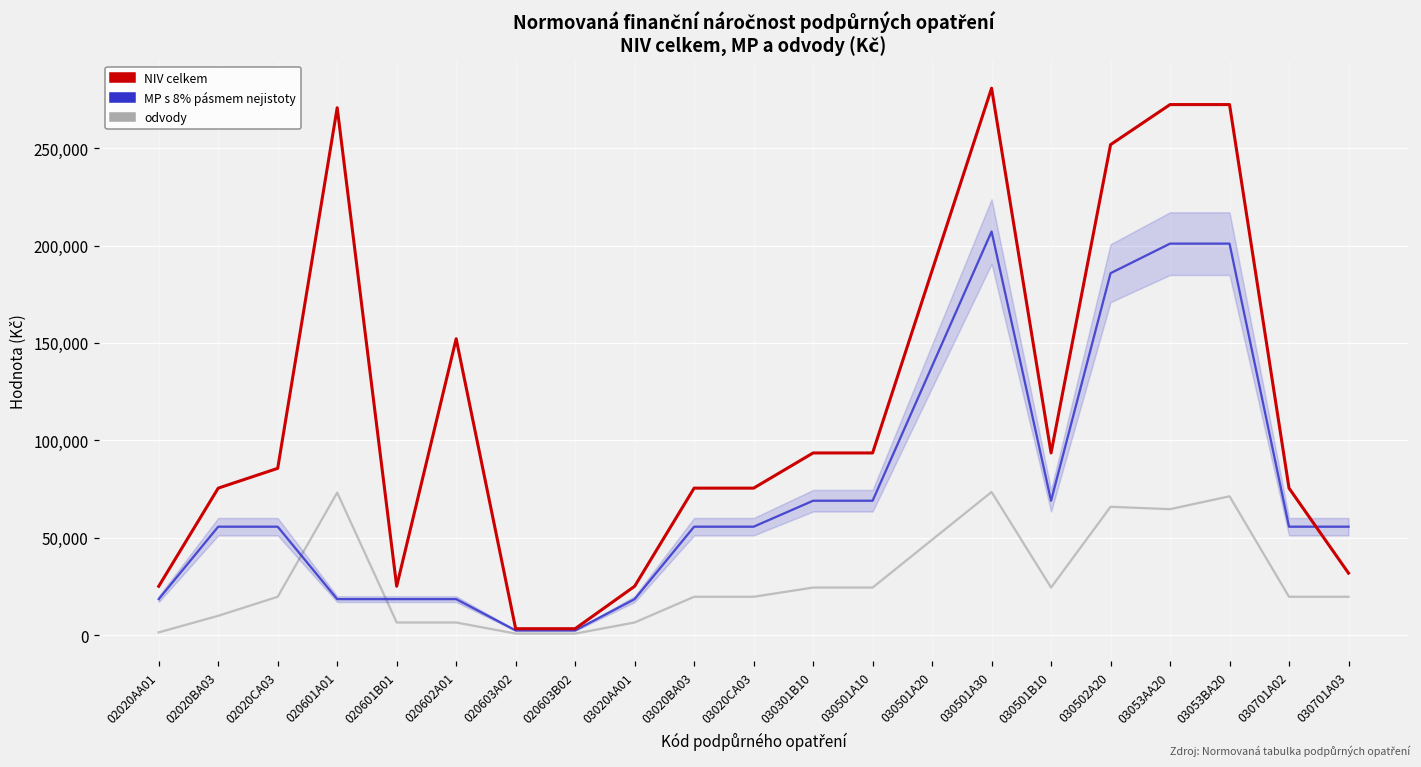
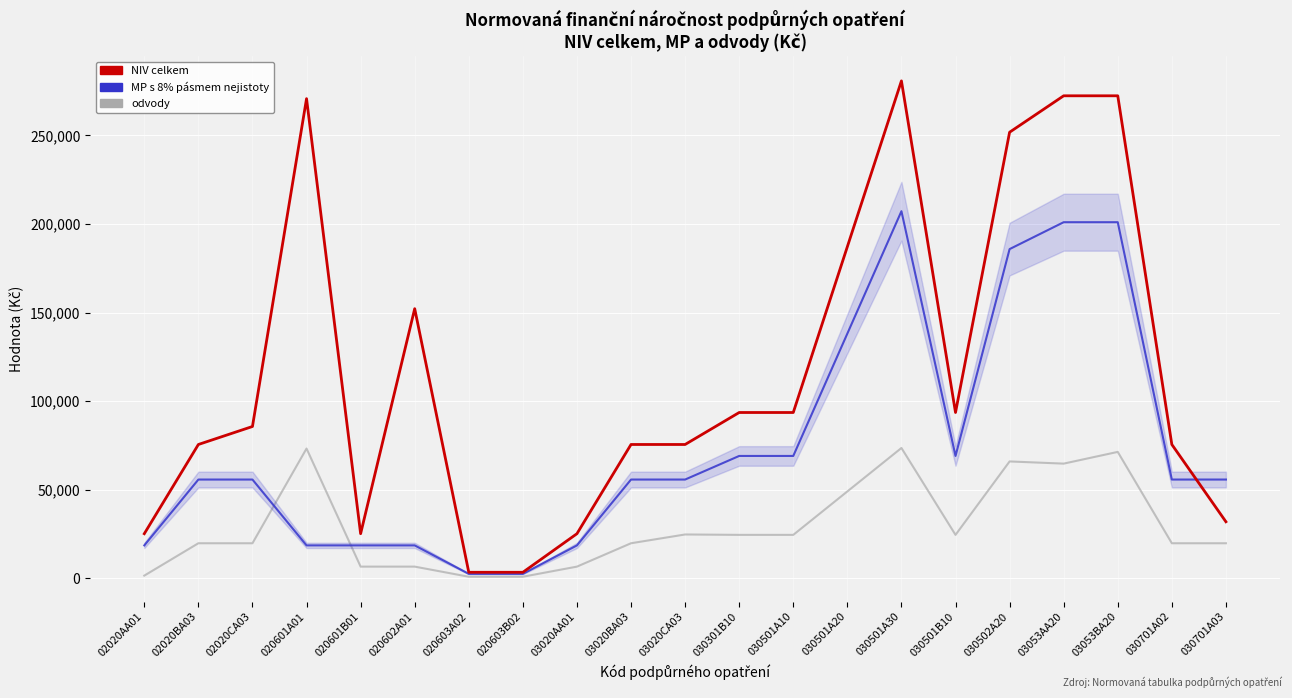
  {
    "NIV celkem": {
      "02020AA01": "25,000",
      "02020BA03": "76,000",
      "02020CA03": "86,000",
      "020601A01": "271,000",
      "020601B01": "25,000",
      "020602A01": "152,000",
      "03020AA01": "25,000",
      "03020BA03": "76,000",
      "03020CA03": "76,000",
      "030301B10": "94,000",
      "030501A10": "94,000",
      "030501A20": "187,000",
      "030501A30": "281,000",
      "030501B10": "94,000",
      "030502A20": "252,000",
      "03053AA20": "272,000",
      "03053BA20": "272,000",
      "030701A02": "76,000",
      "030701A03": "32,000"
    },
    "odvody": {
      "02020AA01": "2,000",
-     "02020BA03": "10,000",
+     "02020BA03": "20,000",
      "02020CA03": "20,000",
      "020601A01": "73,000",
      "020601B01": "7,000",
      "020602A01": "7,000",
      "020603A02": "1,000",
      "020603B02": "1,000",
      "03020AA01": "7,000",
      "03020BA03": "20,000",
-     "03020CA03": "20,000",
+     "03020CA03": "25,000",
      "030301B10": "25,000",
      "030501A10": "25,000",
      "030501A20": "49,000",
      "030501A30": "74,000",
      "030501B10": "25,000",
      "030502A20": "66,000",
      "03053AA20": "65,000",
      "03053BA20": "71,000",
      "030701A02": "20,000",
      "030701A03": "20,000"
    }
  }
